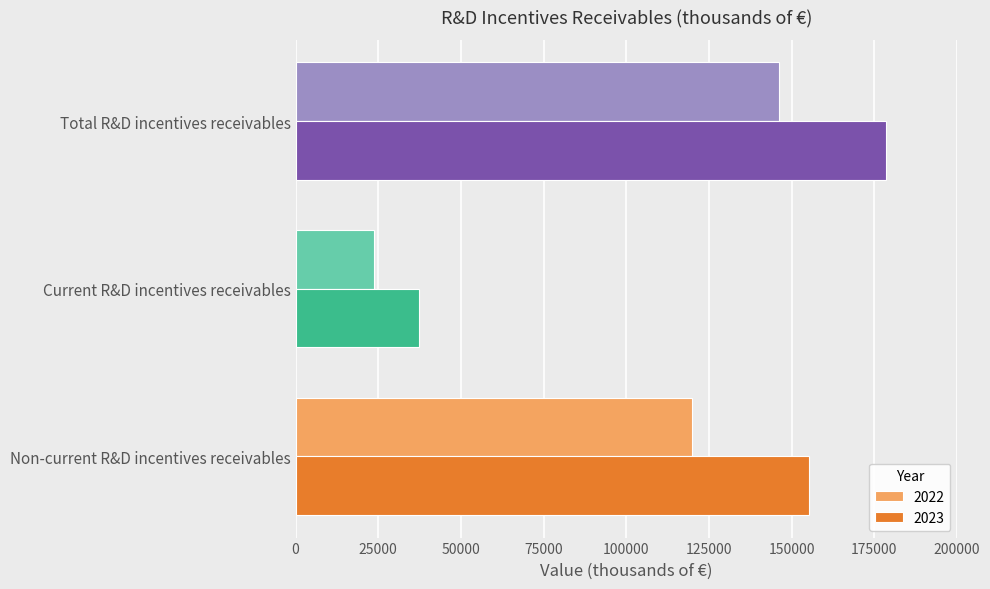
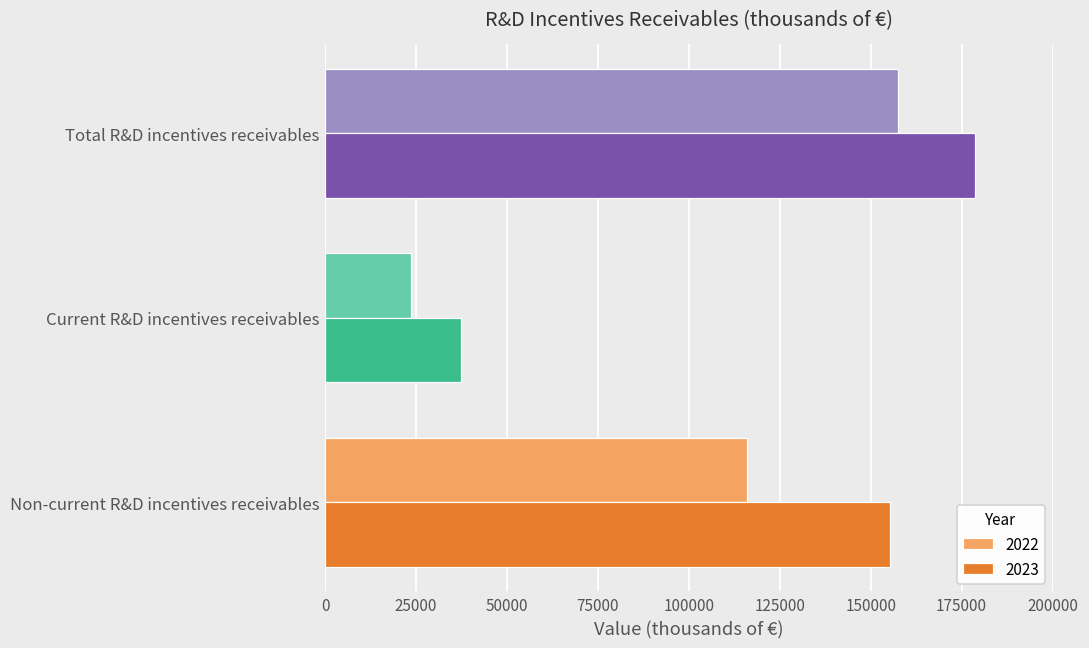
  {
    "2022": {
-     "Total R&D incentives receivables": 146000,
+     "Total R&D incentives receivables": 157000,
      "Current R&D incentives receivables": 24000,
-     "Non-current R&D incentives receivables": 120000
+     "Non-current R&D incentives receivables": 116000
    },
    "2023": {
      "Total R&D incentives receivables": 179000,
      "Current R&D incentives receivables": 37000,
      "Non-current R&D incentives receivables": 155000
    }
  }
